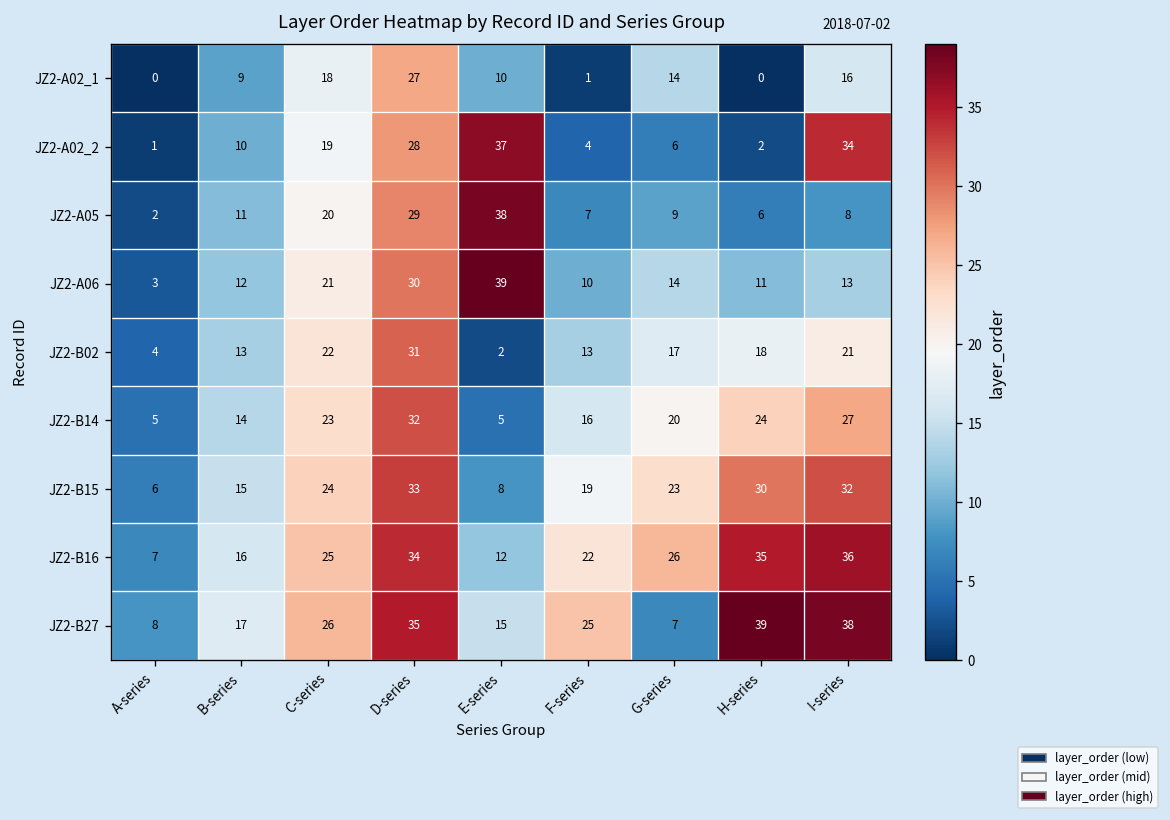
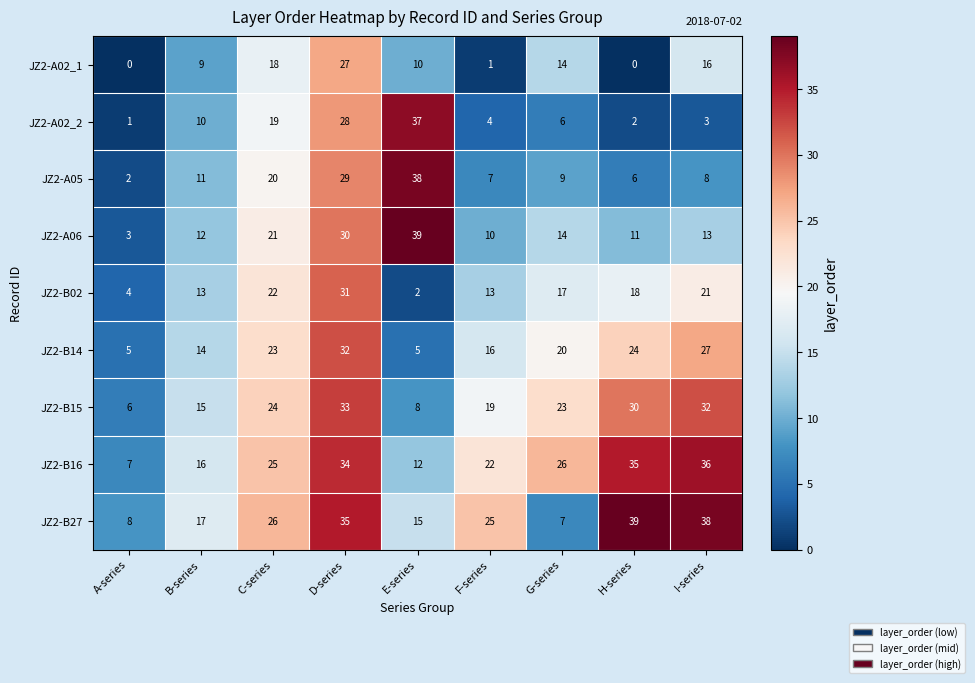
  {
    "JZ2-A02_1": {
      "A-series": 0,
      "B-series": 9,
      "C-series": 18,
      "D-series": 27,
      "E-series": 10,
      "F-series": 1,
      "G-series": 14,
      "H-series": 0,
      "I-series": 16
    },
    "JZ2-A02_2": {
      "A-series": 1,
      "B-series": 10,
      "C-series": 19,
      "D-series": 28,
      "E-series": 37,
      "F-series": 4,
      "G-series": 6,
      "H-series": 2,
-     "I-series": 34
+     "I-series": 3
    },
    "JZ2-A05": {
      "A-series": 2,
      "B-series": 11,
      "C-series": 20,
      "D-series": 29,
      "E-series": 38,
      "F-series": 7,
      "G-series": 9,
      "H-series": 6,
      "I-series": 8
    },
    "JZ2-A06": {
      "A-series": 3,
      "B-series": 12,
      "C-series": 21,
      "D-series": 30,
      "E-series": 39,
      "F-series": 10,
      "G-series": 14,
      "H-series": 11,
      "I-series": 13
    },
    "JZ2-B02": {
      "A-series": 4,
      "B-series": 13,
      "C-series": 22,
      "D-series": 31,
      "E-series": 2,
      "F-series": 13,
      "G-series": 17,
      "H-series": 18,
      "I-series": 21
    },
    "JZ2-B14": {
      "A-series": 5,
      "B-series": 14,
      "C-series": 23,
      "D-series": 32,
      "E-series": 5,
      "F-series": 16,
      "G-series": 20,
      "H-series": 24,
      "I-series": 27
    },
    "JZ2-B15": {
      "A-series": 6,
      "B-series": 15,
      "C-series": 24,
      "D-series": 33,
      "E-series": 8,
      "F-series": 19,
      "G-series": 23,
      "H-series": 30,
      "I-series": 32
    },
    "JZ2-B16": {
      "A-series": 7,
      "B-series": 16,
      "C-series": 25,
      "D-series": 34,
      "E-series": 12,
      "F-series": 22,
      "G-series": 26,
      "H-series": 35,
      "I-series": 36
    },
    "JZ2-B27": {
      "A-series": 8,
      "B-series": 17,
      "C-series": 26,
      "D-series": 35,
      "E-series": 15,
      "F-series": 25,
      "G-series": 7,
      "H-series": 39,
      "I-series": 38
    }
  }
